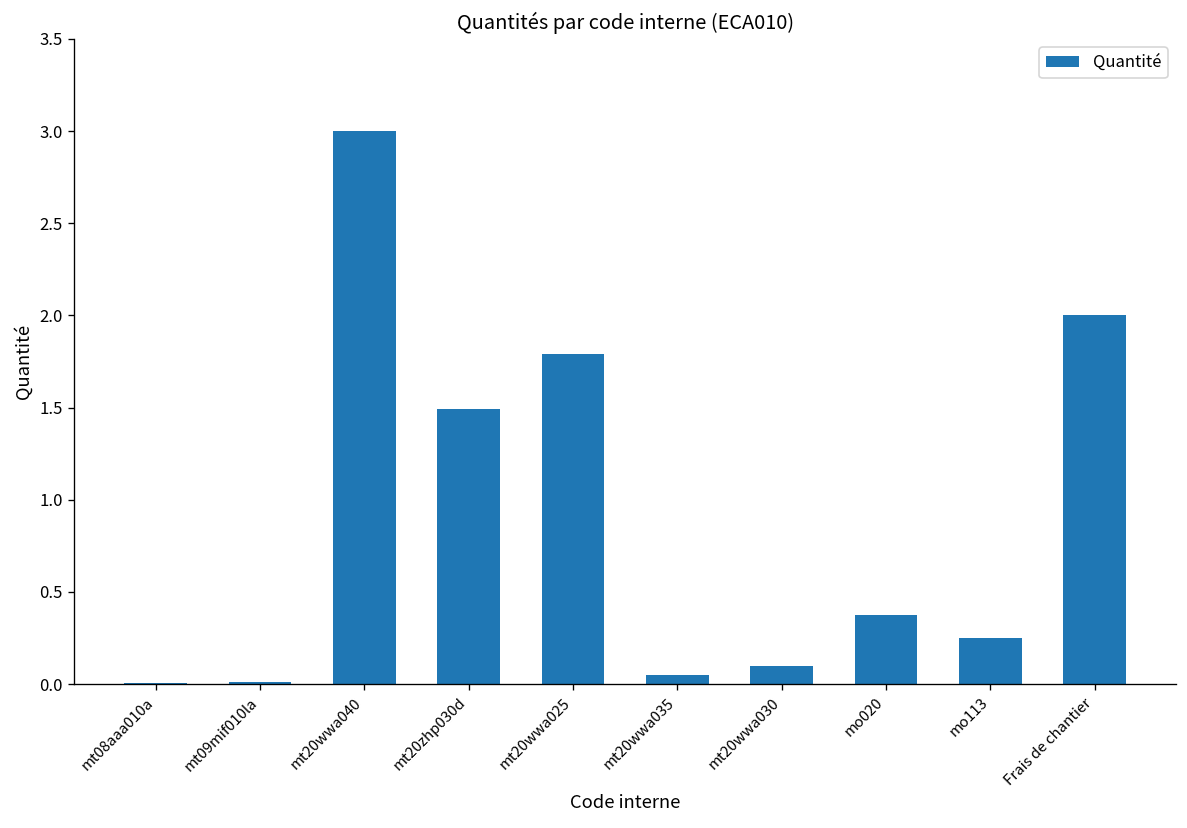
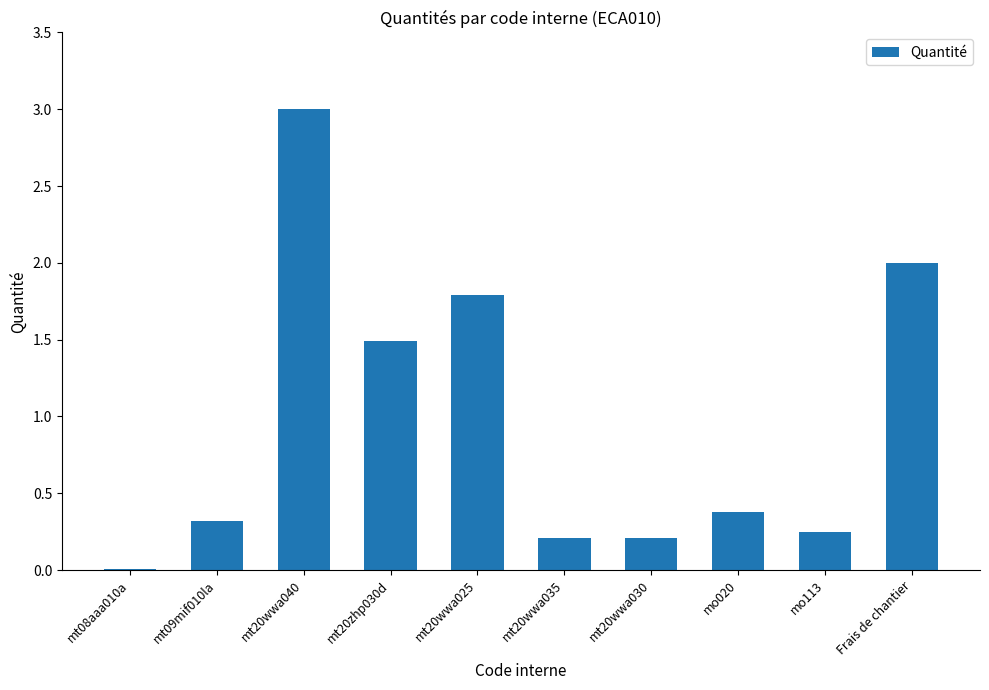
  {
-   "mt09mif010la": 0.01,
+   "mt09mif010la": 0.32,
    "mt20wwa040": 3.00,
    "mt20zhp030d": 1.49,
    "mt20wwa025": 1.79,
-   "mt20wwa035": 0.05,
-   "mt20wwa030": 0.10,
+   "mt20wwa035": 0.21,
+   "mt20wwa030": 0.21,
    "mo020": 0.38,
    "mo113": 0.25,
    "Frais de chantier": 2.00
  }
